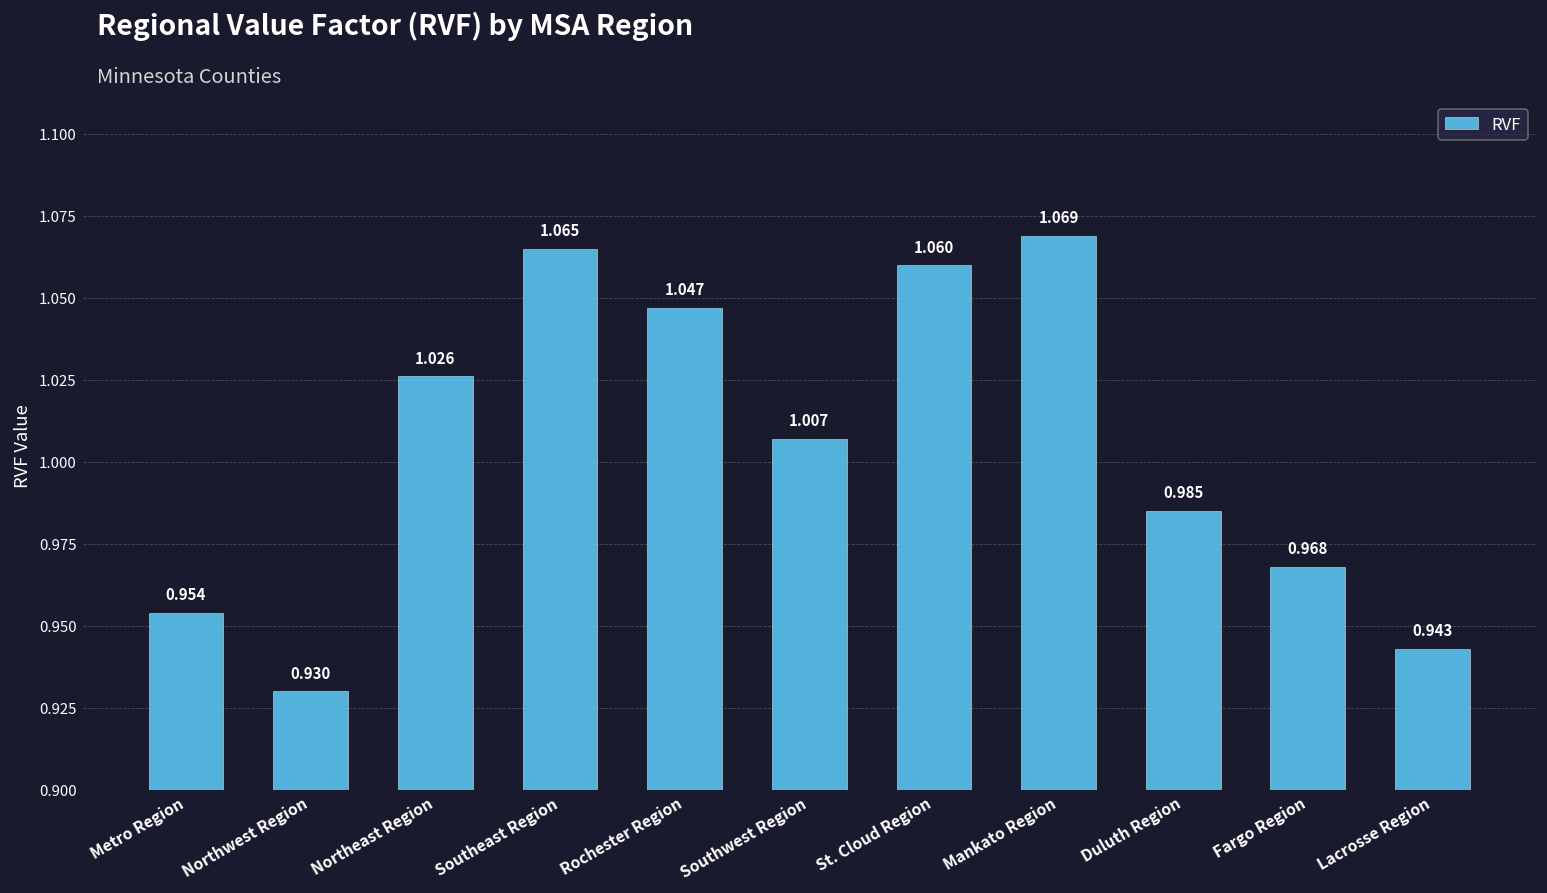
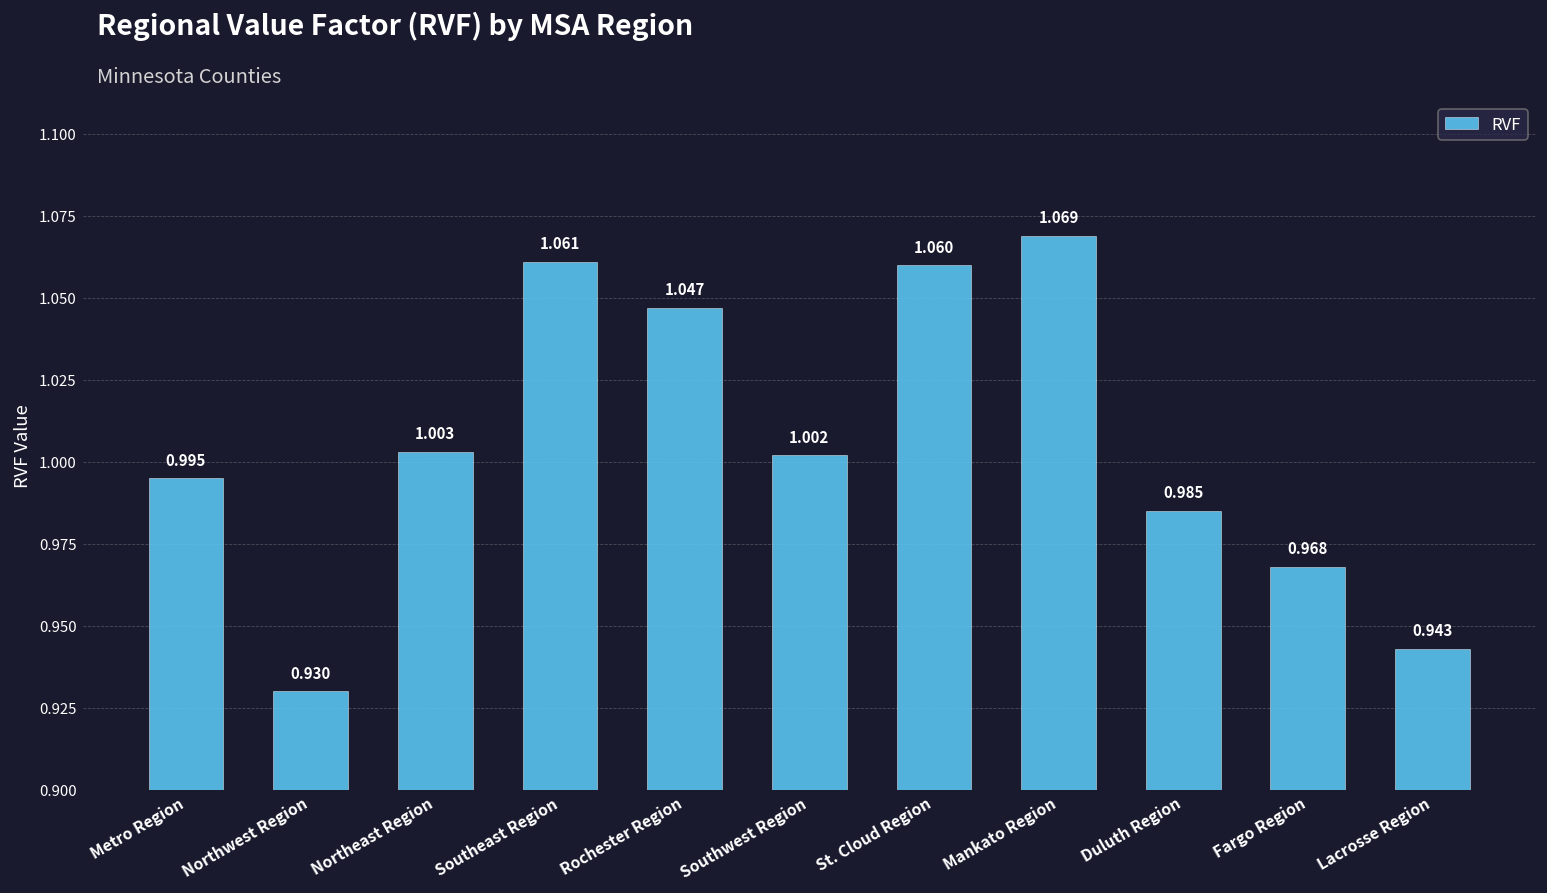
  {
-   "Metro Region": 0.954,
+   "Metro Region": 0.995,
    "Northwest Region": 0.930,
-   "Northeast Region": 1.026,
-   "Southeast Region": 1.065,
+   "Northeast Region": 1.003,
+   "Southeast Region": 1.061,
    "Rochester Region": 1.047,
-   "Southwest Region": 1.007,
+   "Southwest Region": 1.002,
    "St. Cloud Region": 1.060,
    "Mankato Region": 1.069,
    "Duluth Region": 0.985,
    "Fargo Region": 0.968,
    "Lacrosse Region": 0.943
  }
